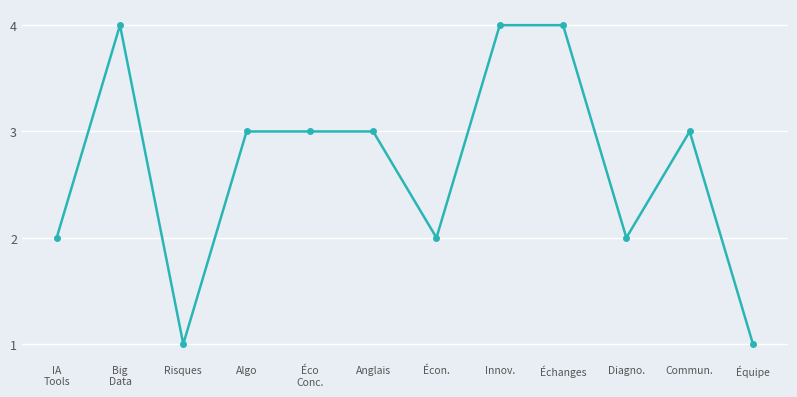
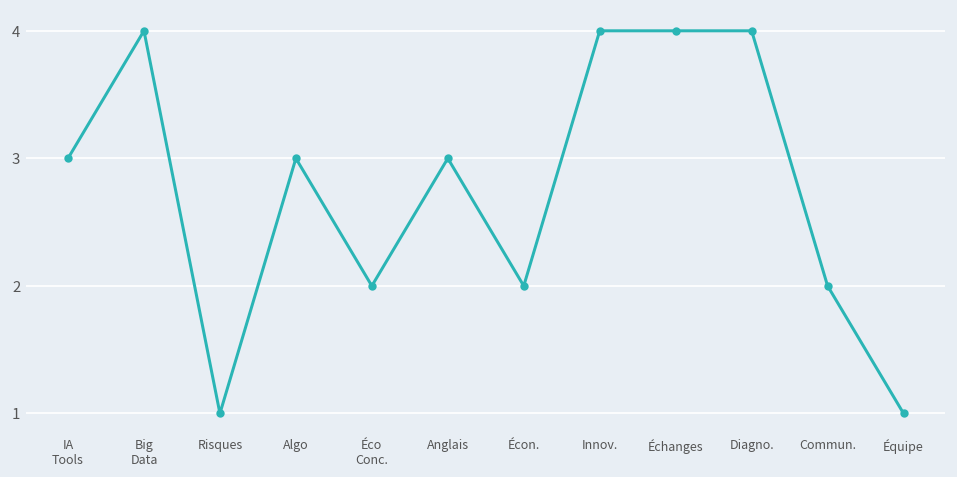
  {
-   "IA Tools": 2,
+   "IA Tools": 3,
    "Big Data": 4,
    "Risques": 1,
    "Algo": 3,
-   "Éco Conc.": 3,
+   "Éco Conc.": 2,
    "Anglais": 3,
    "Écon.": 2,
    "Innov.": 4,
    "Échanges": 4,
-   "Diagno.": 2,
-   "Commun.": 3,
+   "Diagno.": 4,
+   "Commun.": 2,
    "Équipe": 1
  }
